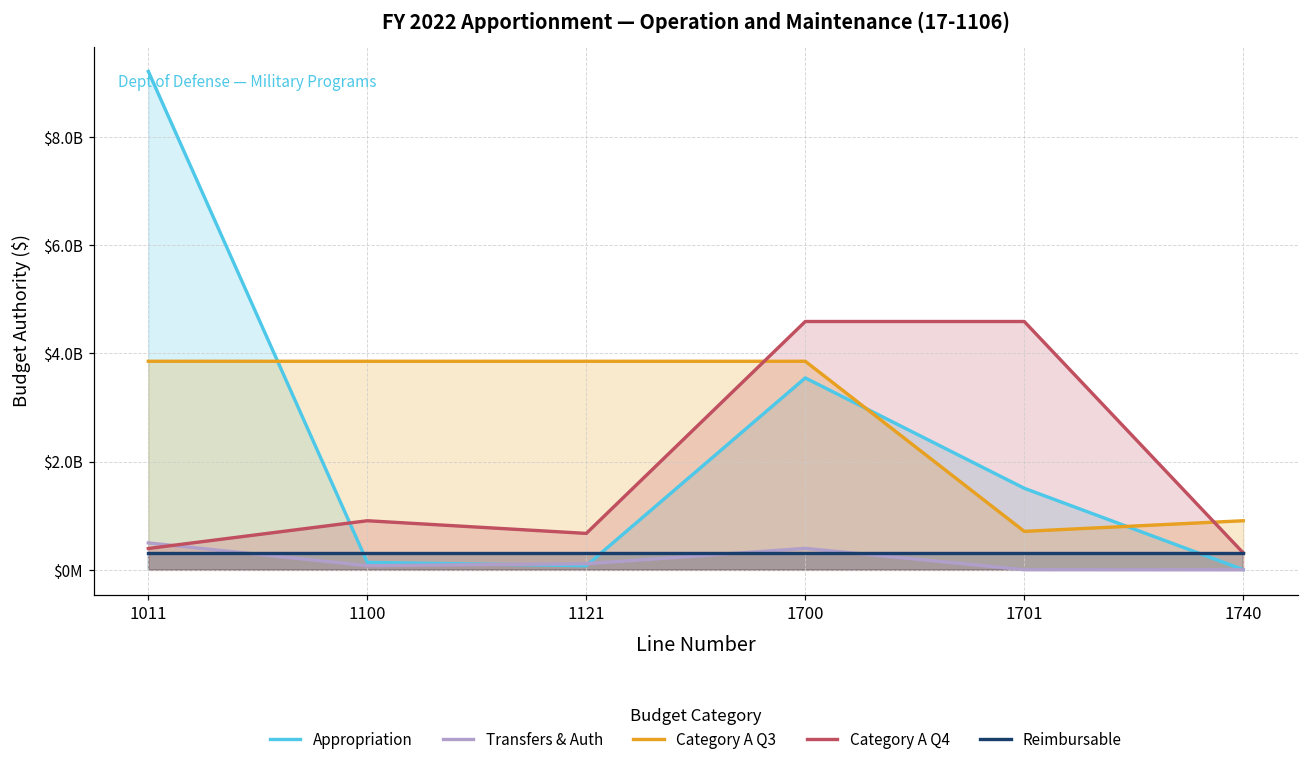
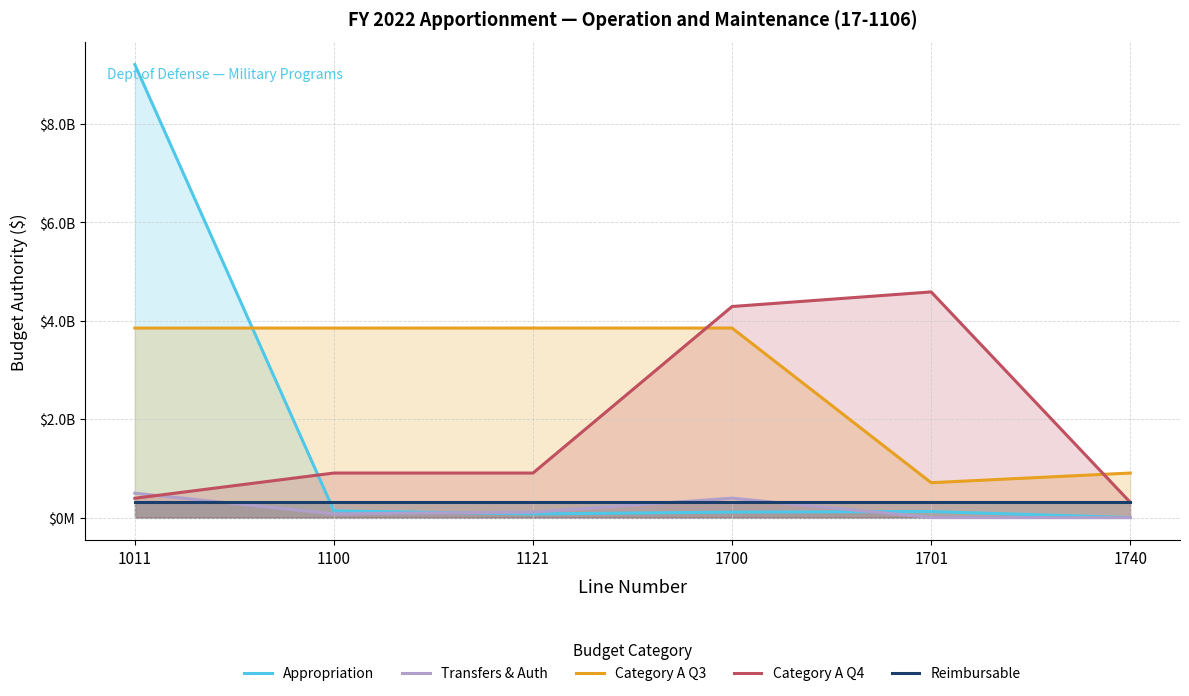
  {
    "Appropriation": {
      "1011": "$9200000000",
      "1100": "$100000000",
-     "1700": "$3500000000",
-     "1701": "$1500000000"
+     "1700": "$100000000",
+     "1701": "$100000000"
    },
    "Transfers & Auth": {
      "1011": "$500000000",
      "1100": "$100000000",
      "1700": "$400000000",
      "1701": "$0"
    },
    "Category A Q3": {
      "1011": "$3900000000",
      "1100": "$3900000000",
      "1121": "$3900000000",
      "1700": "$3900000000",
      "1701": "$700000000",
      "1740": "$900000000"
    },
    "Category A Q4": {
      "1011": "$400000000",
      "1100": "$900000000",
-     "1121": "$700000000",
-     "1700": "$4600000000",
+     "1121": "$900000000",
+     "1700": "$4300000000",
      "1701": "$4600000000"
    },
    "Reimbursable": {
      "1011": "$300000000",
      "1100": "$300000000",
      "1121": "$300000000",
      "1700": "$300000000",
      "1701": "$300000000"
    }
  }
